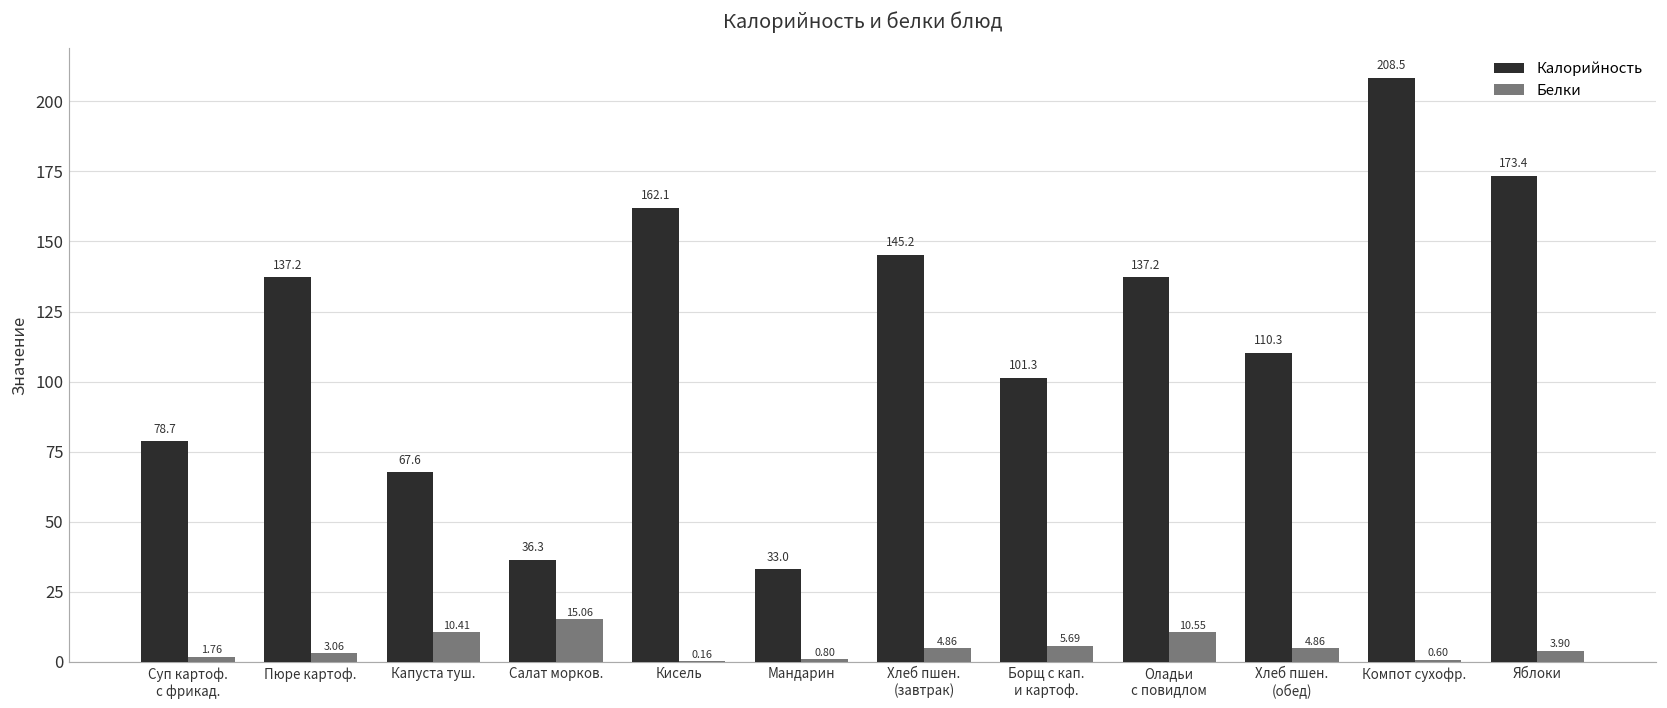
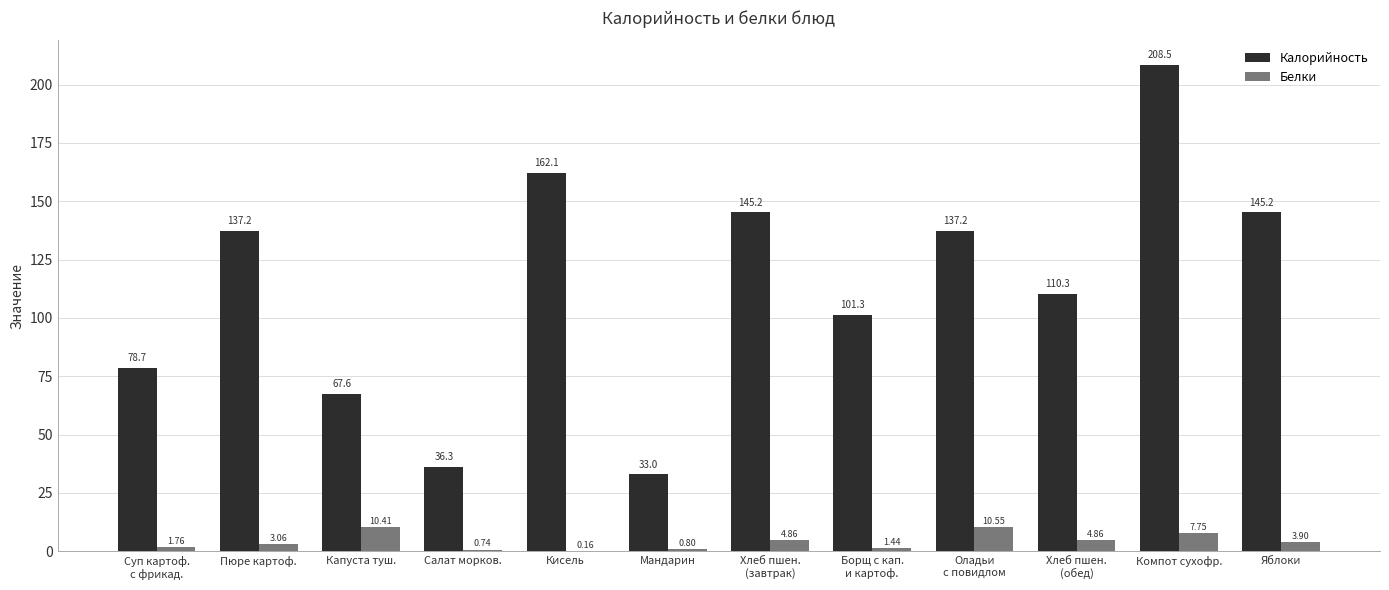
  {
    "Калорийность": {
      "Суп картоф. с фрикад.": 78.7,
      "Пюре картоф.": 137.2,
      "Капуста туш.": 67.6,
      "Салат морков.": 36.3,
      "Кисель": 162.1,
      "Мандарин": 33.0,
      "Хлеб пшен. (завтрак)": 145.2,
      "Борщ с кап. и картоф.": 101.3,
      "Оладьи с повидлом": 137.2,
      "Хлеб пшен. (обед)": 110.3,
      "Компот сухофр.": 208.5,
-     "Яблоки": 173.4
+     "Яблоки": 145.2
    },
    "Белки": {
      "Суп картоф. с фрикад.": 1.76,
      "Пюре картоф.": 3.06,
      "Капуста туш.": 10.41,
-     "Салат морков.": 15.06,
+     "Салат морков.": 0.74,
      "Кисель": 0.16,
      "Мандарин": 0.80,
      "Хлеб пшен. (завтрак)": 4.86,
-     "Борщ с кап. и картоф.": 5.69,
+     "Борщ с кап. и картоф.": 1.44,
      "Оладьи с повидлом": 10.55,
      "Хлеб пшен. (обед)": 4.86,
-     "Компот сухофр.": 0.60,
+     "Компот сухофр.": 7.75,
      "Яблоки": 3.90
    }
  }
